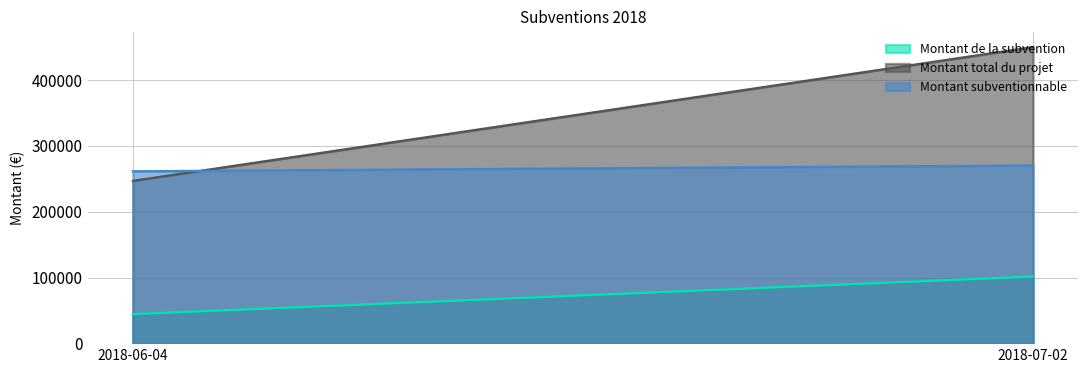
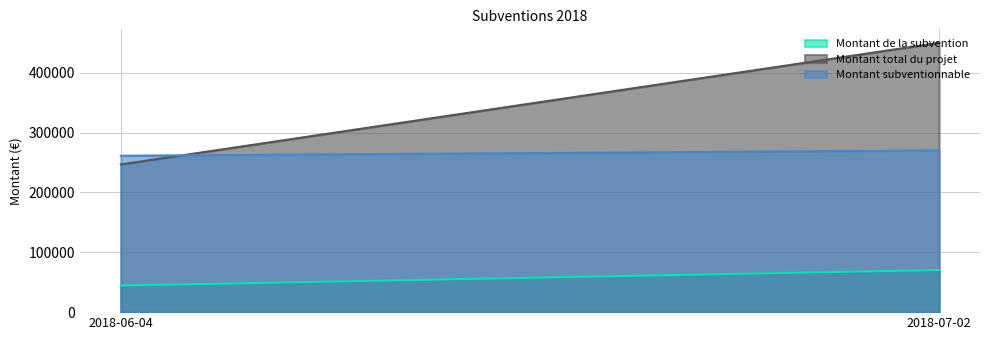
  {
    "Montant de la subvention": {
      "2018-06-04": 40000,
-     "2018-07-02": 100000
+     "2018-07-02": 70000
    },
    "Montant total du projet": {
      "2018-06-04": 250000,
      "2018-07-02": 450000
    },
    "Montant subventionnable": {
      "2018-06-04": 260000,
      "2018-07-02": 270000
    }
  }
